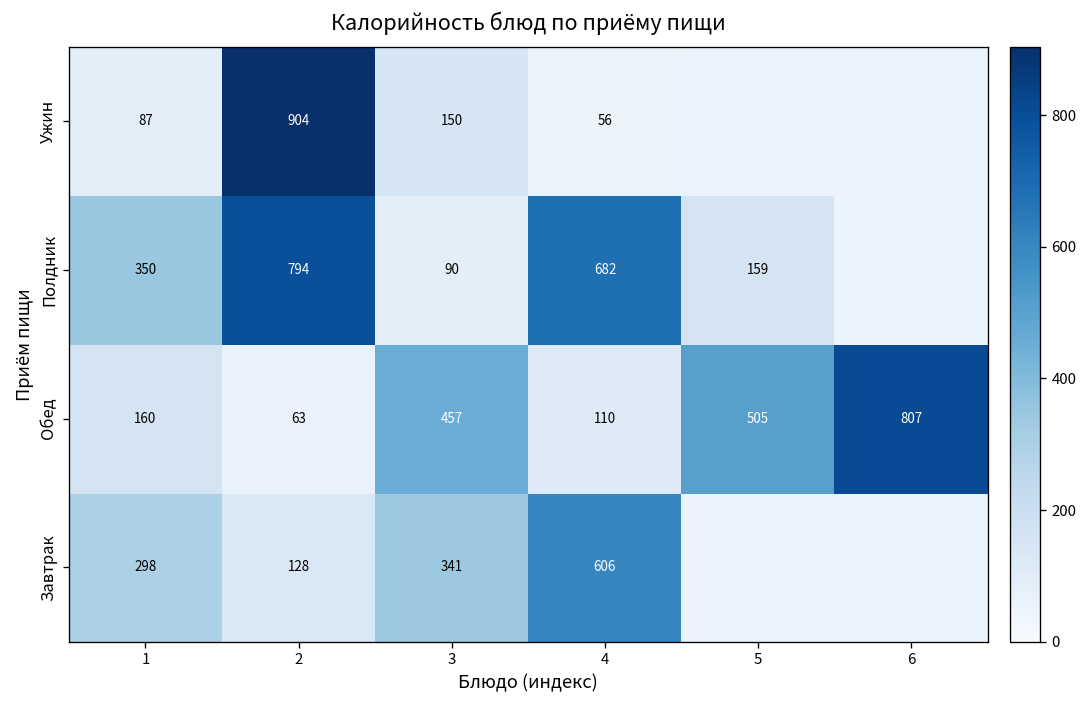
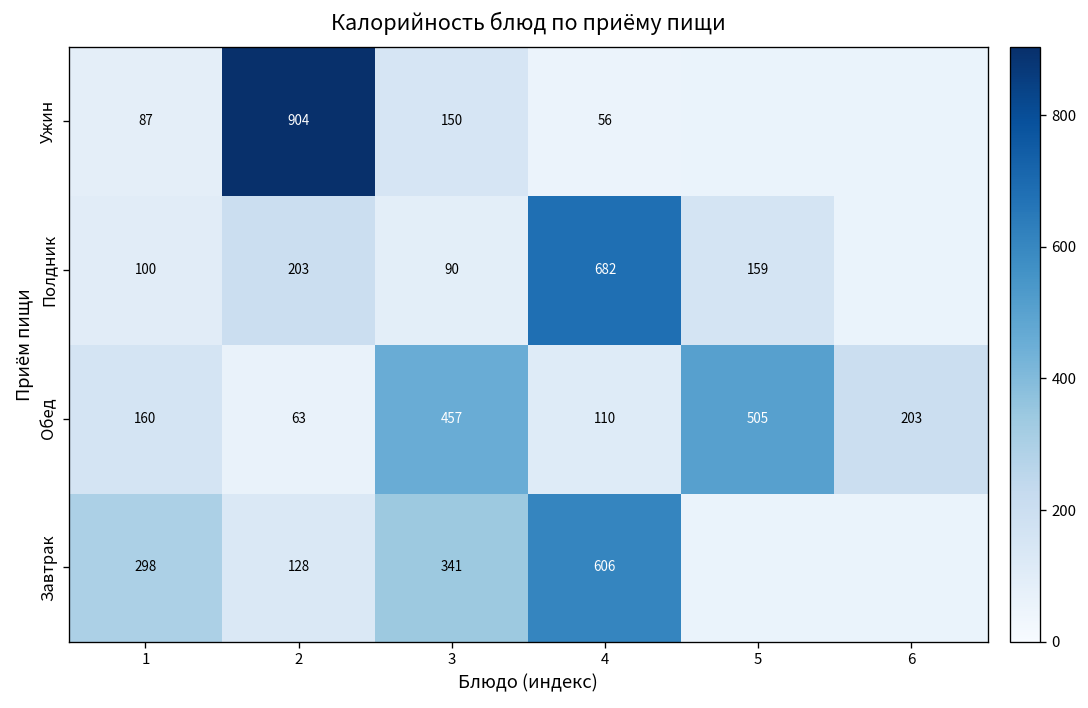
  {
    "Ужин": {
      "1": 87,
      "2": 904,
      "3": 150,
      "4": 56
    },
    "Полдник": {
-     "1": 350,
-     "2": 794,
+     "1": 100,
+     "2": 203,
      "3": 90,
      "4": 682,
      "5": 159
    },
    "Обед": {
      "1": 160,
      "2": 63,
      "3": 457,
      "4": 110,
      "5": 505,
-     "6": 807
+     "6": 203
    },
    "Завтрак": {
      "1": 298,
      "2": 128,
      "3": 341,
      "4": 606
    }
  }
